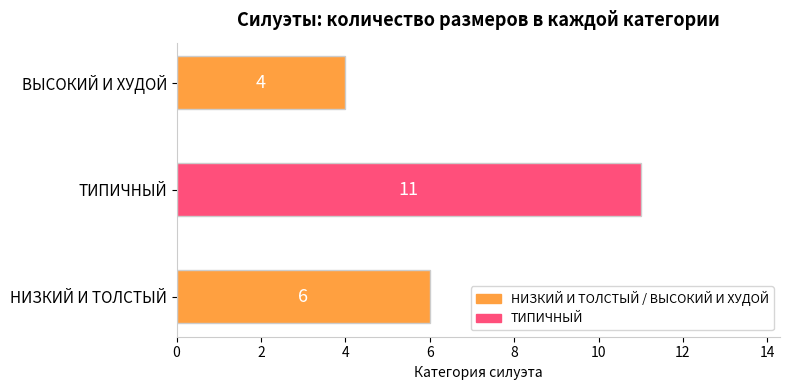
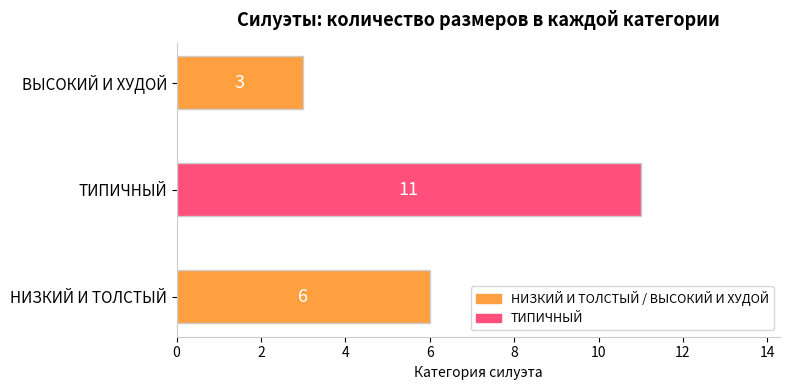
  {
-   "ВЫСОКИЙ И ХУДОЙ": 4,
+   "ВЫСОКИЙ И ХУДОЙ": 3,
    "ТИПИЧНЫЙ": 11,
    "НИЗКИЙ И ТОЛСТЫЙ": 6
  }
